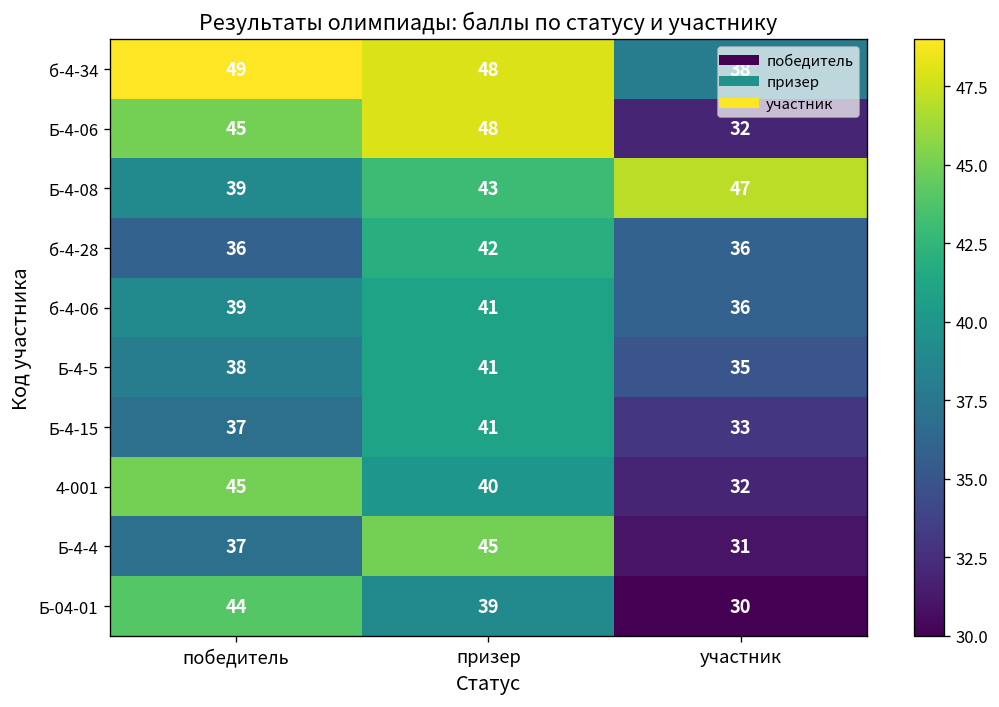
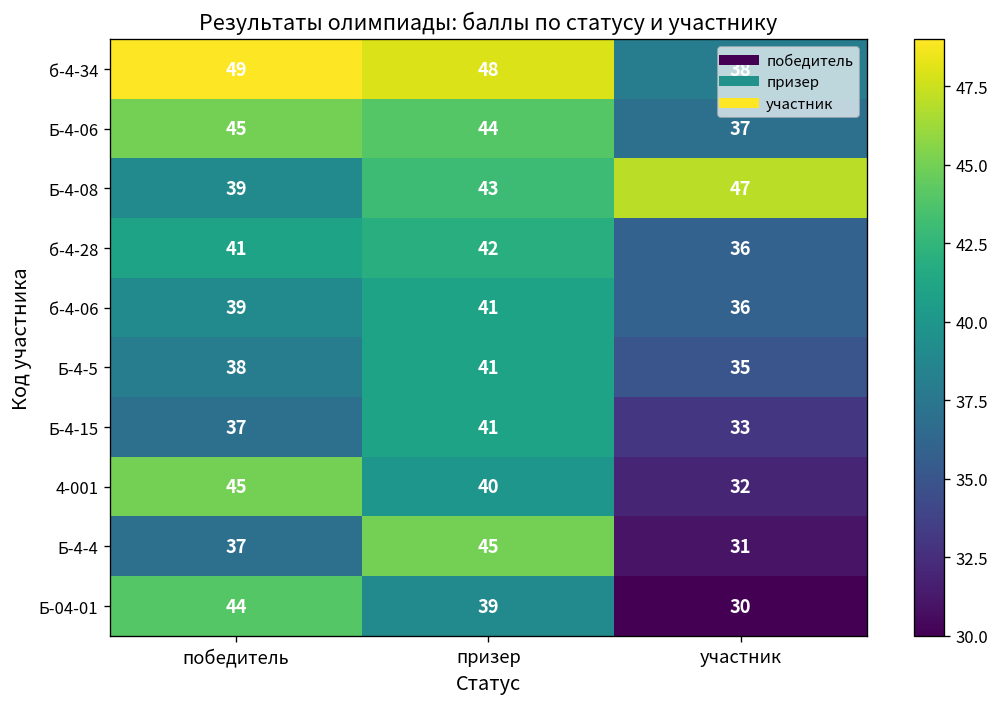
  {
    "б-4-34": {
      "победитель": 49,
      "призер": 48
    },
    "Б-4-06": {
      "победитель": 45,
-     "призер": 48,
-     "участник": 32
+     "призер": 44,
+     "участник": 37
    },
    "Б-4-08": {
      "победитель": 39,
      "призер": 43,
      "участник": 47
    },
    "б-4-28": {
-     "победитель": 36,
+     "победитель": 41,
      "призер": 42,
      "участник": 36
    },
    "б-4-06": {
      "победитель": 39,
      "призер": 41,
      "участник": 36
    },
    "Б-4-5": {
      "победитель": 38,
      "призер": 41,
      "участник": 35
    },
    "Б-4-15": {
      "победитель": 37,
      "призер": 41,
      "участник": 33
    },
    "4-001": {
      "победитель": 45,
      "призер": 40,
      "участник": 32
    },
    "Б-4-4": {
      "победитель": 37,
      "призер": 45,
      "участник": 31
    },
    "Б-04-01": {
      "победитель": 44,
      "призер": 39,
      "участник": 30
    }
  }
